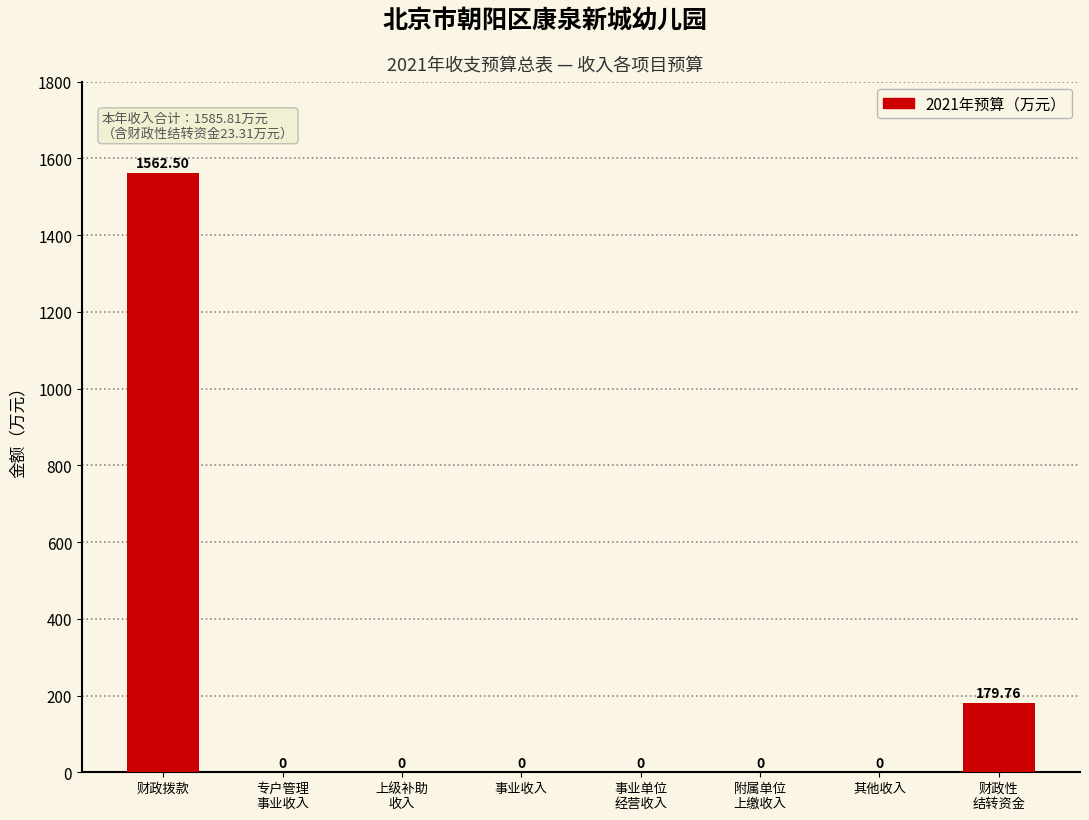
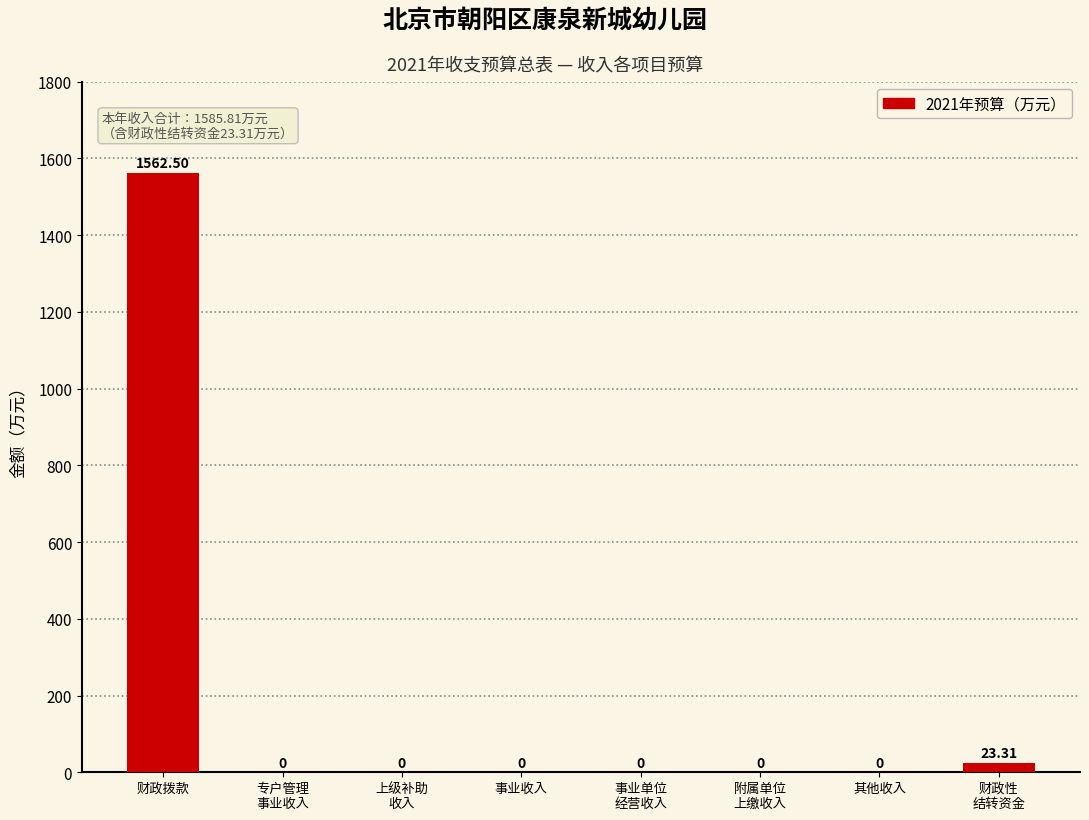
  {
    "财政拨款": 1562.50,
    "专户管理 事业收入": 0,
    "上级补助 收入": 0,
    "事业收入": 0,
    "事业单位 经营收入": 0,
    "附属单位 上缴收入": 0,
    "其他收入": 0,
-   "财政性 结转资金": 179.76
+   "财政性 结转资金": 23.31
  }
